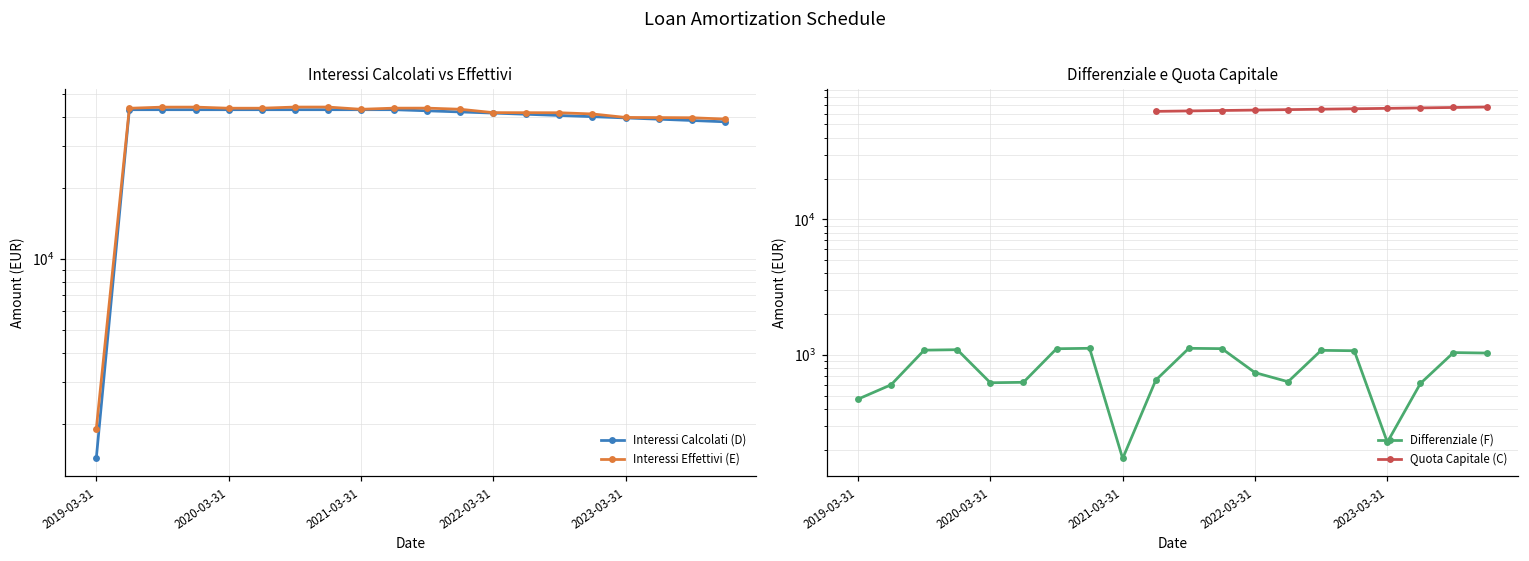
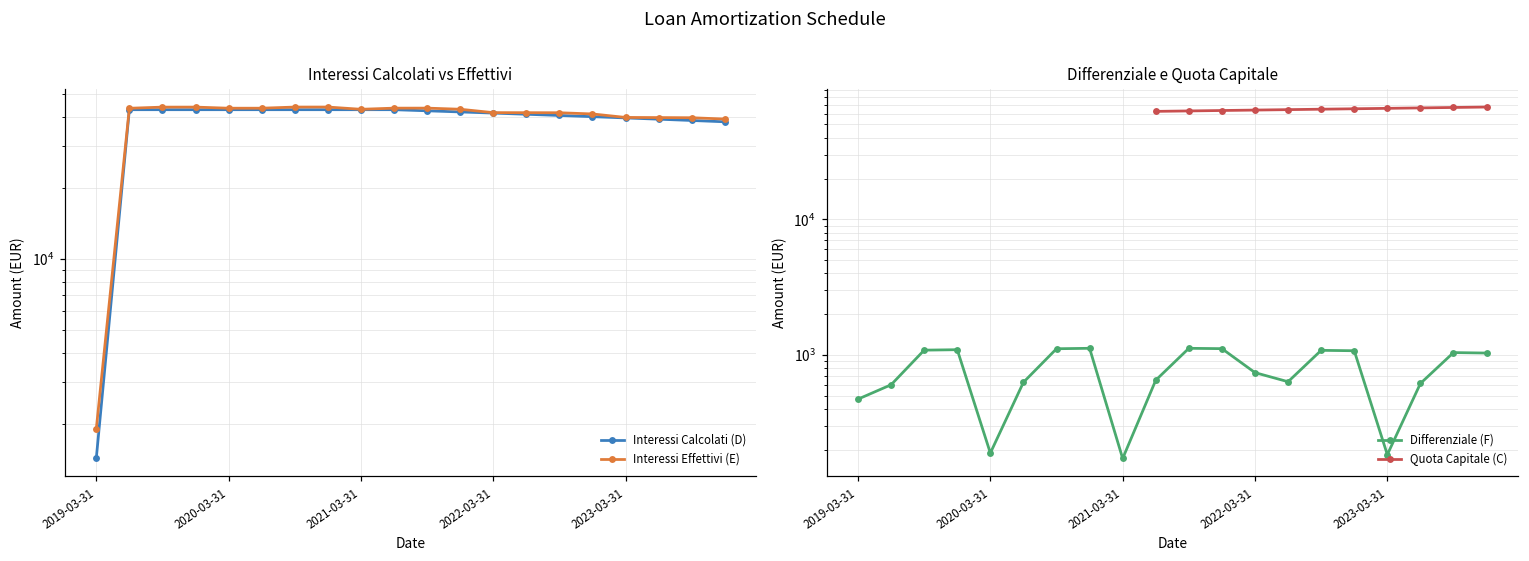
  {
    "Differenziale e Quota Capitale": {
      "Differenziale (F)": {
        "2019-03-31": 470,
-       "2020-03-31": 600,
+       "2020-03-31": 190,
        "2021-03-31": 170,
        "2022-03-31": 700,
-       "2023-03-31": 230
+       "2023-03-31": 180
      },
      "Quota Capitale (C)": {
        "2022-03-31": 60000,
        "2023-03-31": 70000
      }
    }
  }
